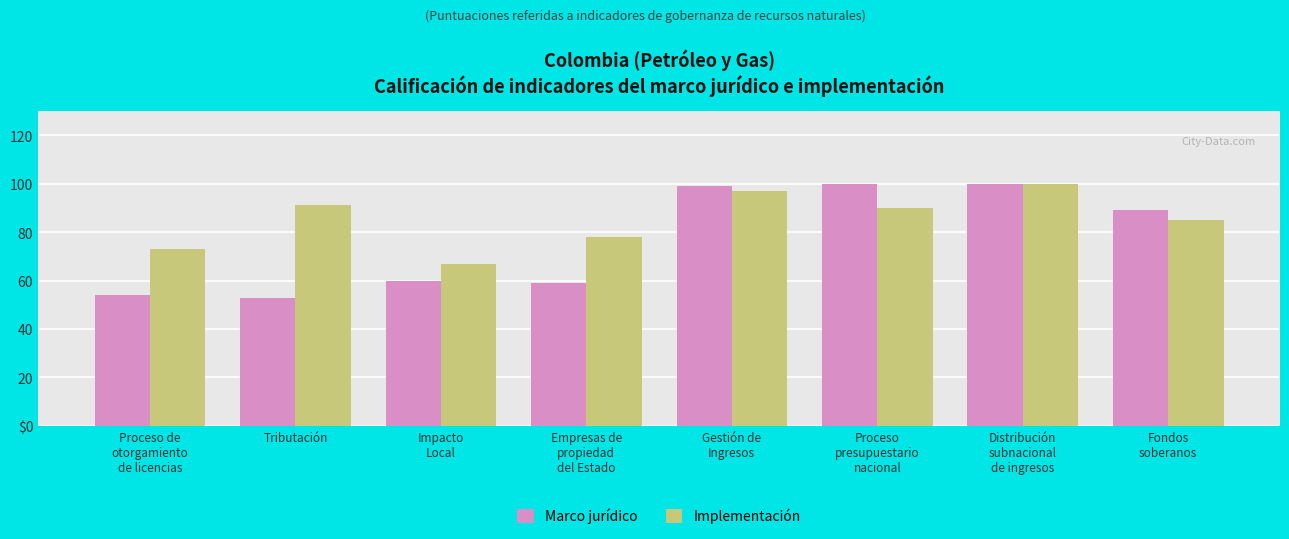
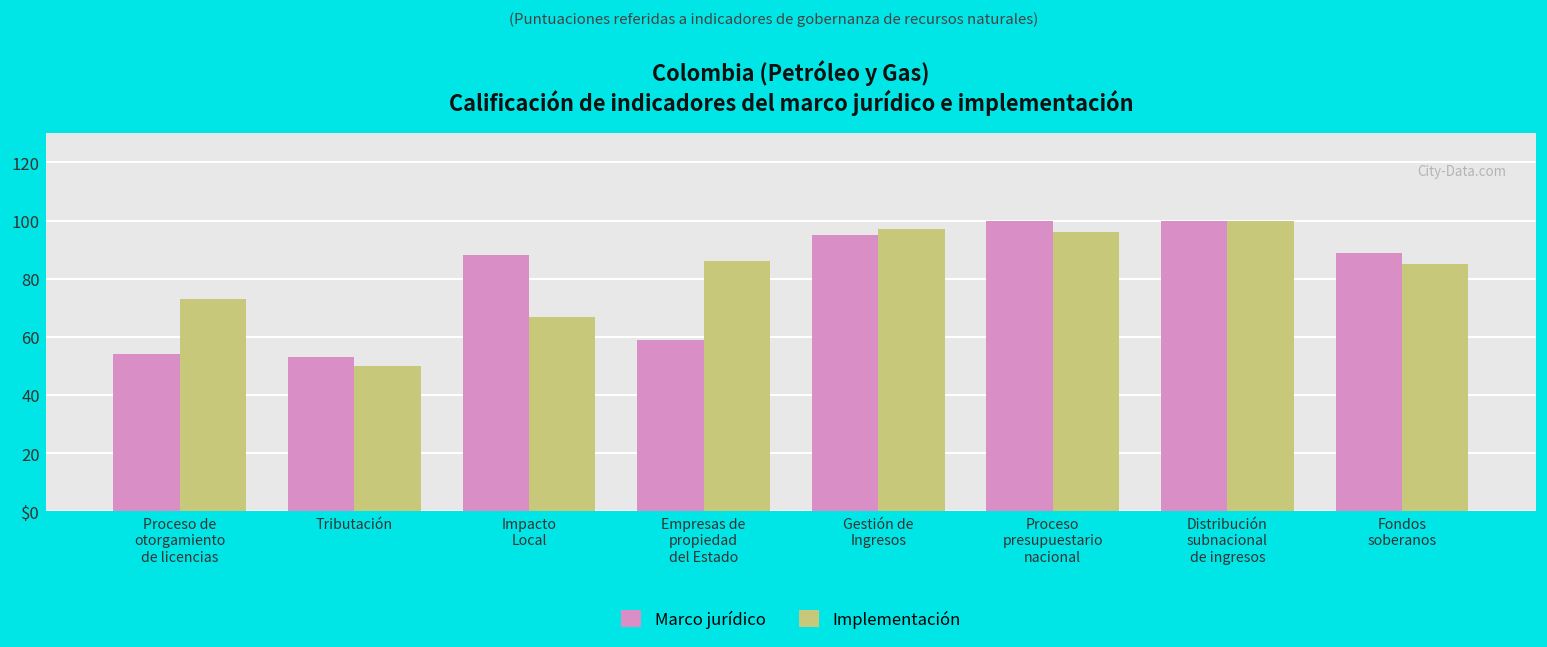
  {
    "Marco jurídico": {
      "Proceso de otorgamiento de licencias": 54,
      "Tributación": 53,
-     "Impacto Local": 60,
+     "Impacto Local": 88,
      "Empresas de propiedad del Estado": 59,
-     "Gestión de Ingresos": 99,
+     "Gestión de Ingresos": 95,
      "Proceso presupuestario nacional": 100,
      "Distribución subnacional de ingresos": 100,
      "Fondos soberanos": 89
    },
    "Implementación": {
      "Proceso de otorgamiento de licencias": 73,
-     "Tributación": 91,
+     "Tributación": 50,
      "Impacto Local": 67,
-     "Empresas de propiedad del Estado": 78,
+     "Empresas de propiedad del Estado": 86,
      "Gestión de Ingresos": 97,
-     "Proceso presupuestario nacional": 90,
+     "Proceso presupuestario nacional": 96,
      "Distribución subnacional de ingresos": 100,
      "Fondos soberanos": 85
    }
  }
